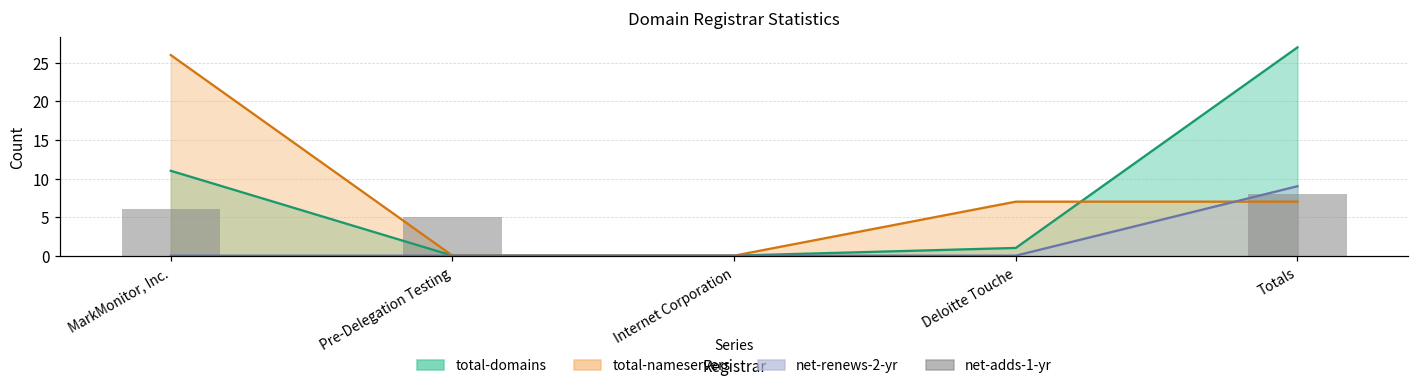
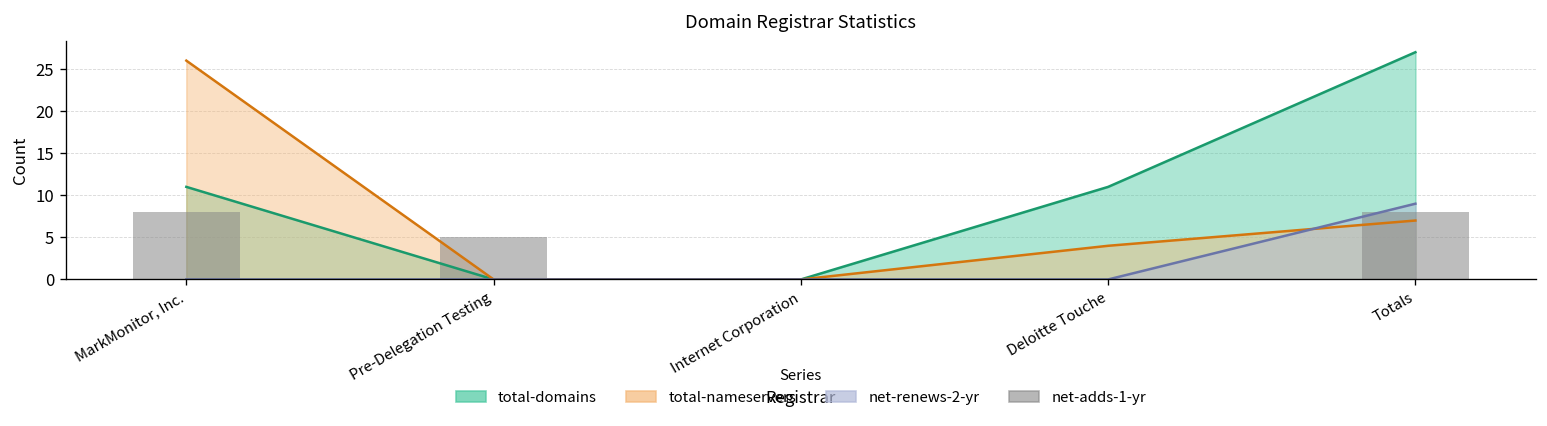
  {
    "net-adds-1-yr": {
-     "MarkMonitor, Inc.": 6,
+     "MarkMonitor, Inc.": 8,
      "Pre-Delegation Testing": 5,
      "Internet Corporation": 0,
      "Deloitte Touche": 0,
      "Totals": 8
    },
    "total-domains": {
      "MarkMonitor, Inc.": 11,
-     "Deloitte Touche": 1,
+     "Deloitte Touche": 11,
      "Totals": 27
    },
    "total-nameservers": {
      "MarkMonitor, Inc.": 26,
-     "Deloitte Touche": 7,
+     "Deloitte Touche": 4,
      "Totals": 7
    },
    "net-renews-2-yr": {
      "MarkMonitor, Inc.": 0,
      "Deloitte Touche": 0,
      "Totals": 9
    }
  }
